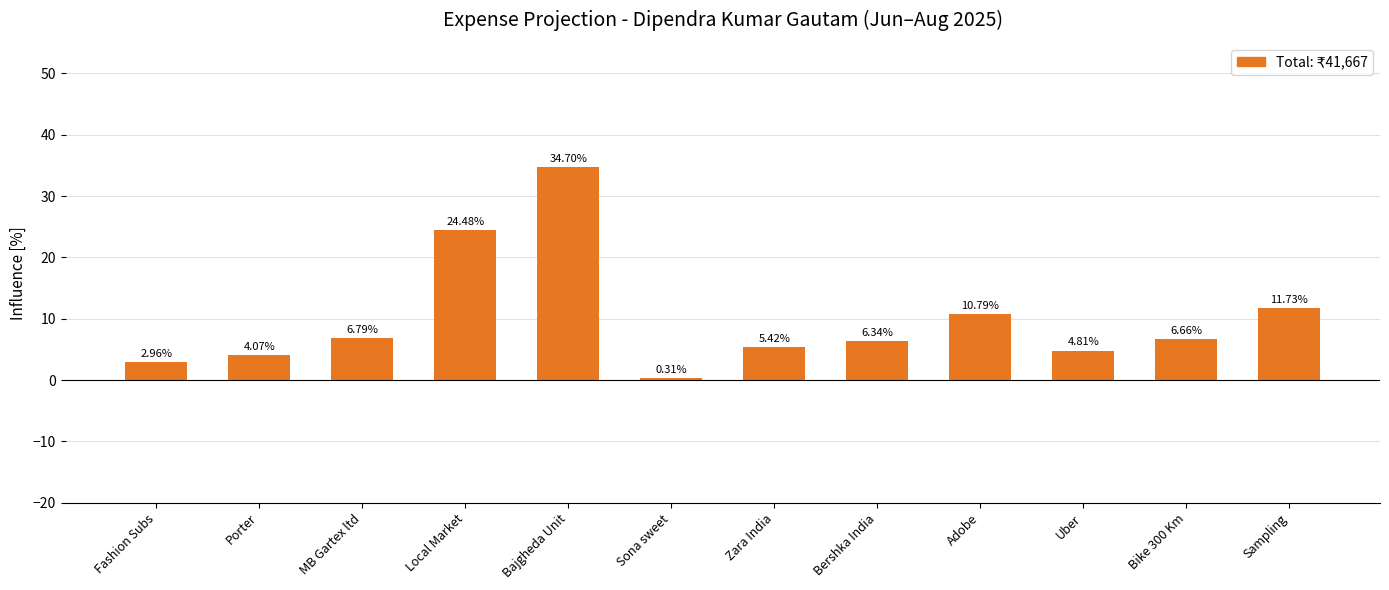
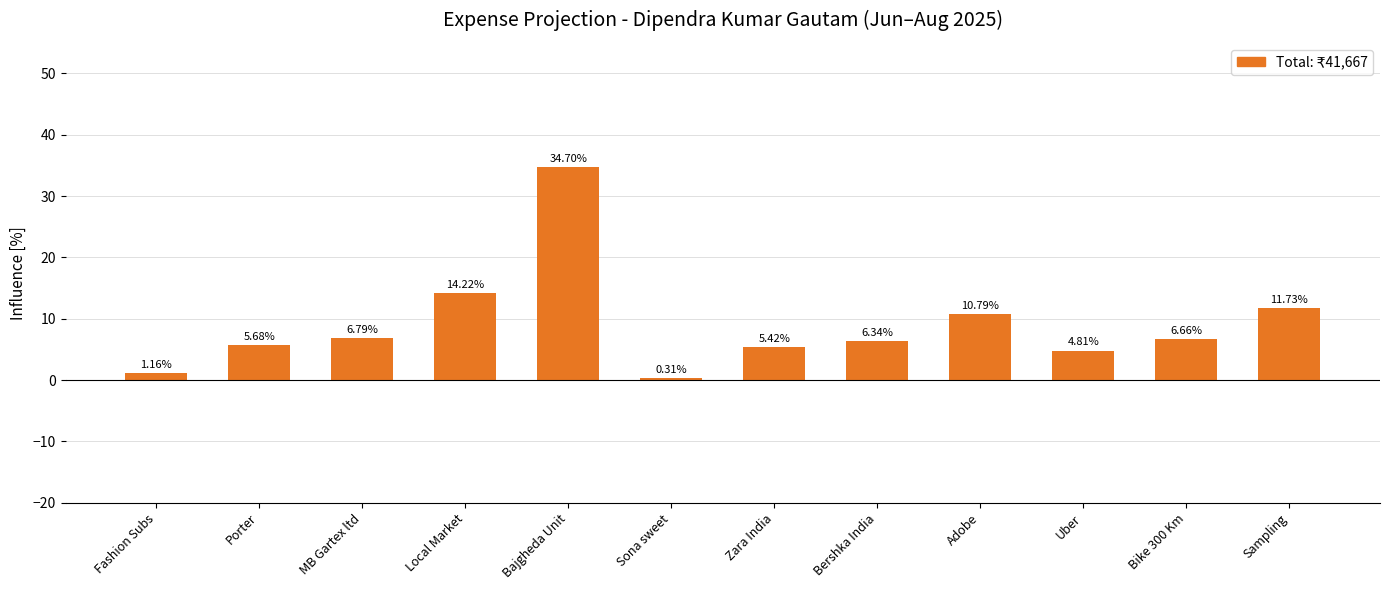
  {
-   "Fashion Subs": "2.96%",
-   "Porter": "4.07%",
+   "Fashion Subs": "1.16%",
+   "Porter": "5.68%",
    "MB Gartex ltd": "6.79%",
-   "Local Market": "24.48%",
+   "Local Market": "14.22%",
    "Bajgheda Unit": "34.70%",
    "Sona sweet": "0.31%",
    "Zara India": "5.42%",
    "Bershka India": "6.34%",
    "Adobe": "10.79%",
    "Uber": "4.81%",
    "Bike 300 Km": "6.66%",
    "Sampling": "11.73%"
  }
